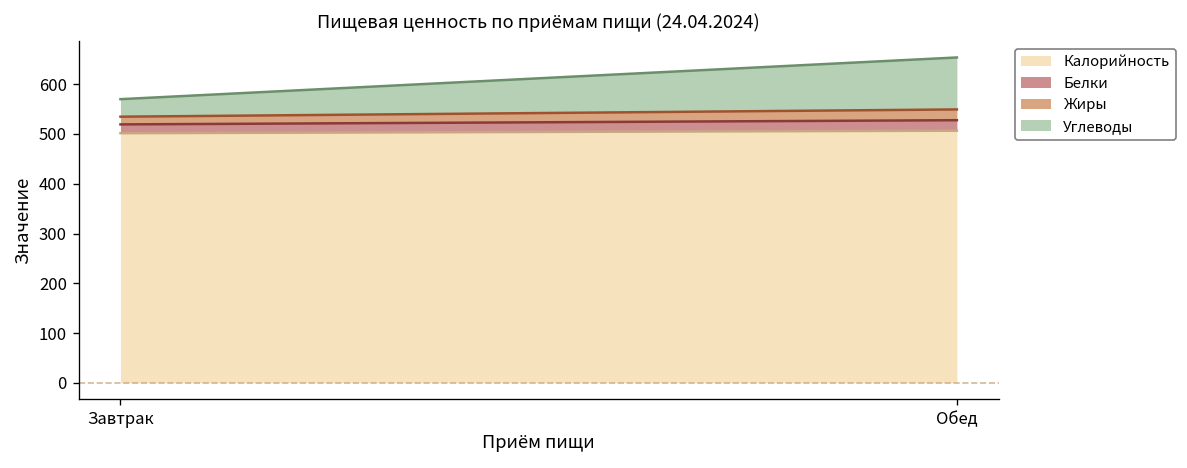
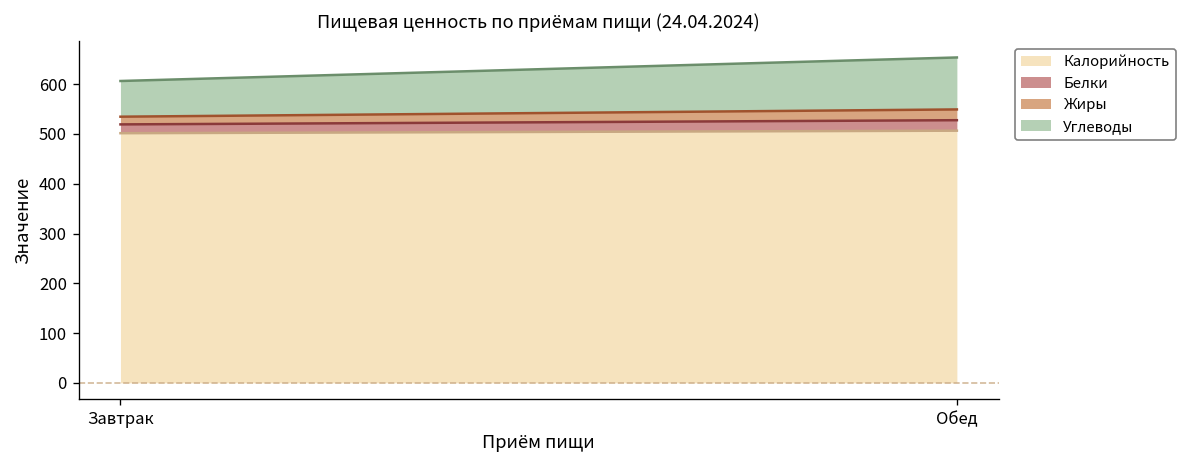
  {
    "Калорийность": {
      "Завтрак": 500,
      "Обед": 510
    },
    "Углеводы": {
-     "Завтрак": 40,
+     "Завтрак": 70,
      "Обед": 100
    }
  }
